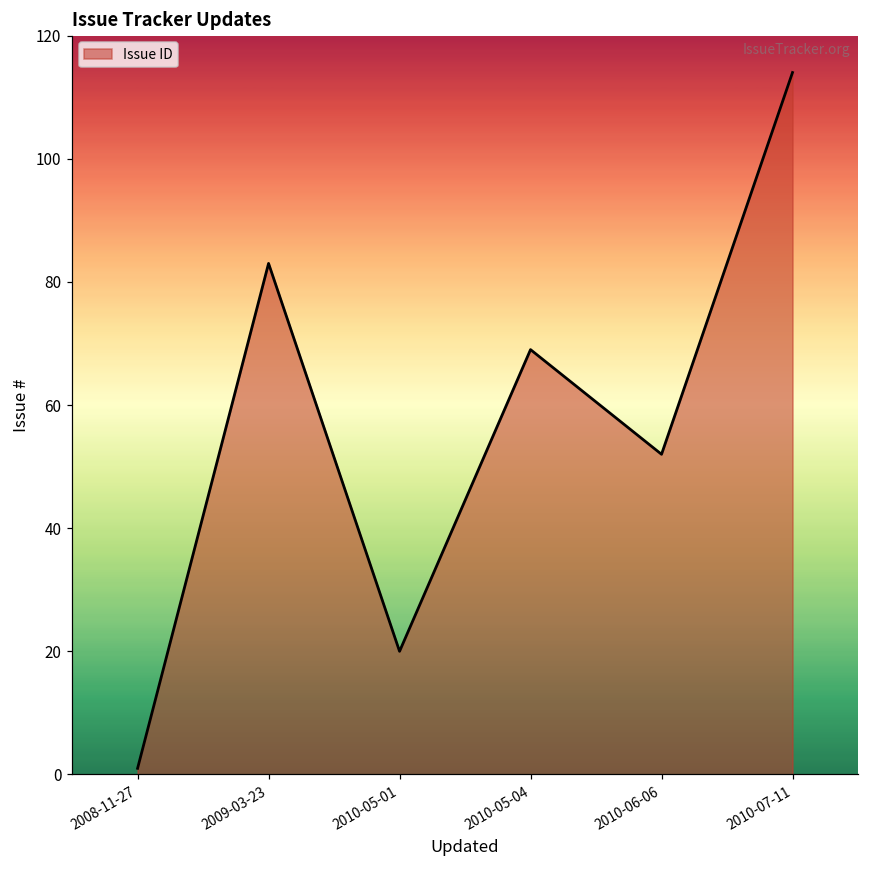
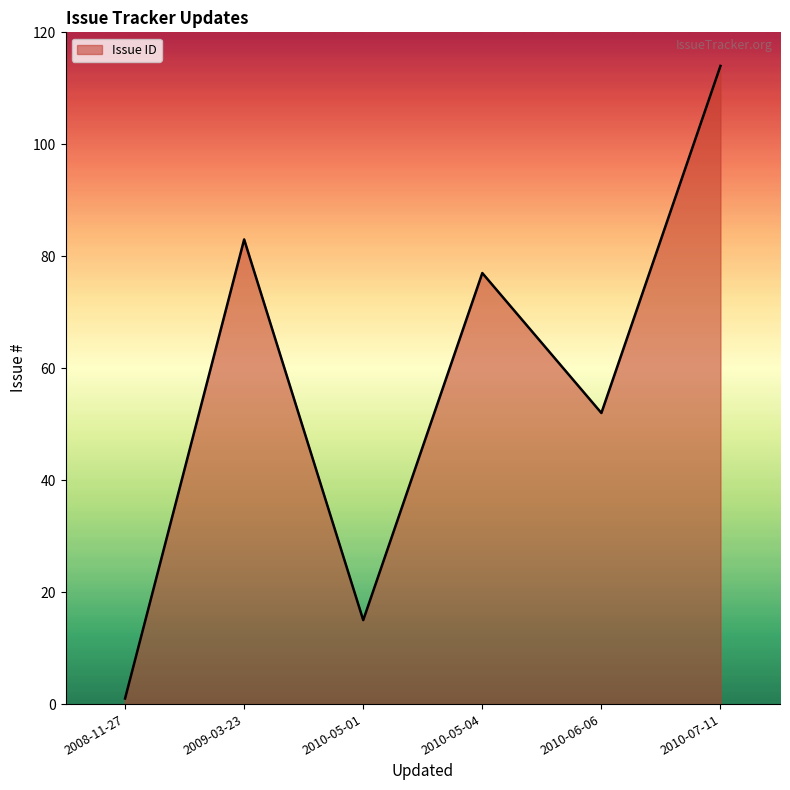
  {
    "2008-11-27": 1,
    "2009-03-23": 83,
-   "2010-05-01": 20,
-   "2010-05-04": 69,
+   "2010-05-01": 15,
+   "2010-05-04": 77,
    "2010-06-06": 52,
    "2010-07-11": 114
  }
